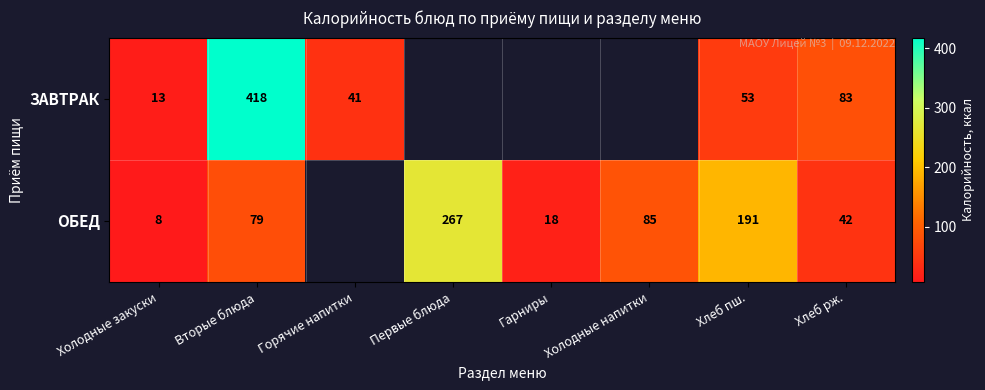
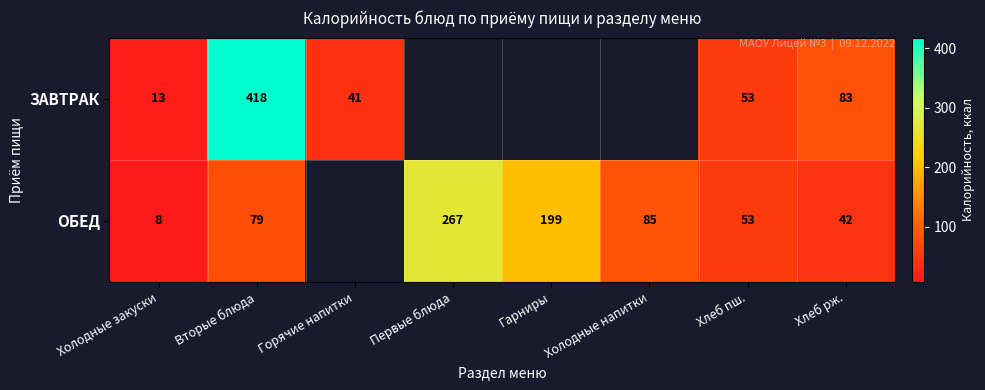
  {
    "ЗАВТРАК": {
      "Холодные закуски": 13,
      "Вторые блюда": 418,
      "Горячие напитки": 41,
      "Хлеб пш.": 53
    },
    "ОБЕД": {
      "Холодные закуски": 8,
      "Вторые блюда": 79,
      "Первые блюда": 267,
-     "Гарниры": 18,
+     "Гарниры": 199,
      "Холодные напитки": 85,
-     "Хлеб пш.": 191,
+     "Хлеб пш.": 53,
      "Хлеб рж.": 42
    }
  }
